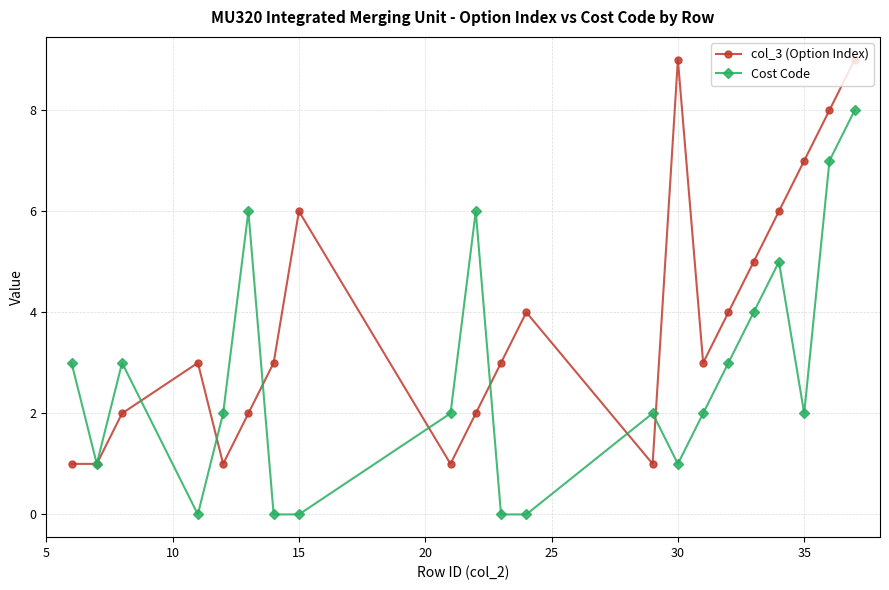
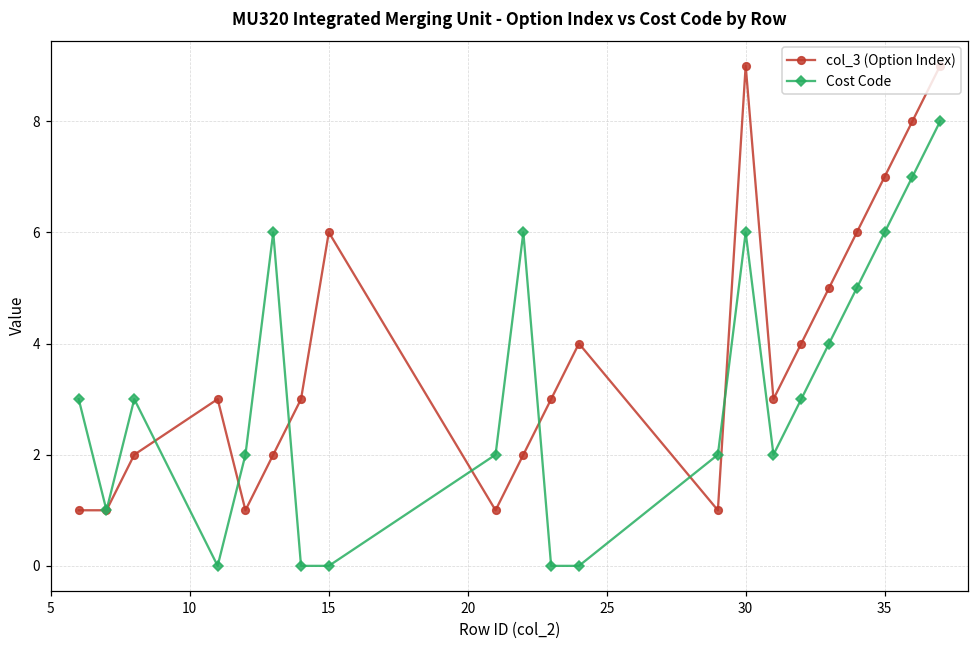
  {
    "col_3 (Option Index)": {
      "15": 6,
      "30": 9,
      "35": 7
    },
    "Cost Code": {
      "15": 0,
-     "30": 1,
-     "35": 2
+     "30": 6,
+     "35": 6
    }
  }
